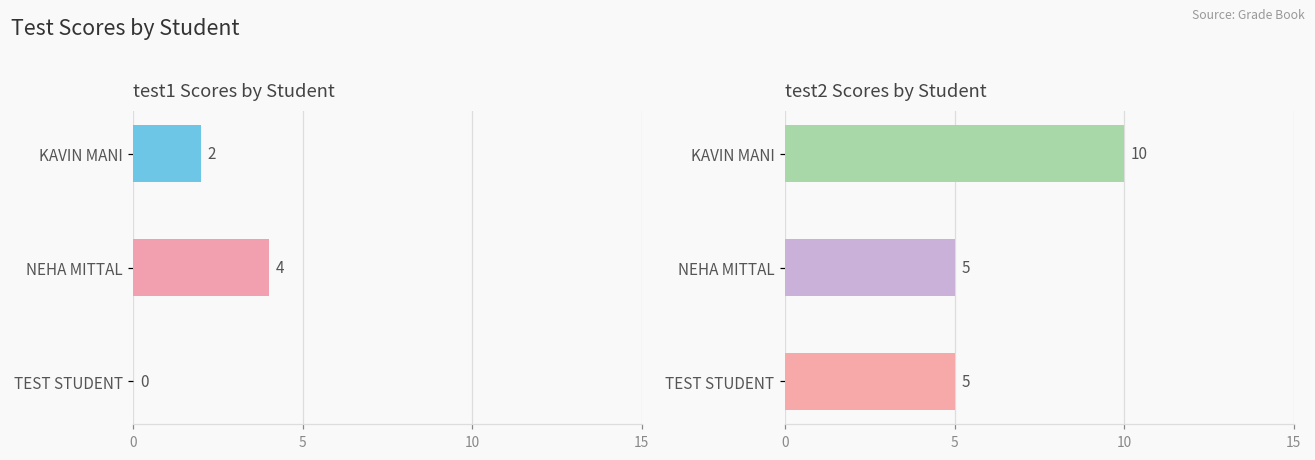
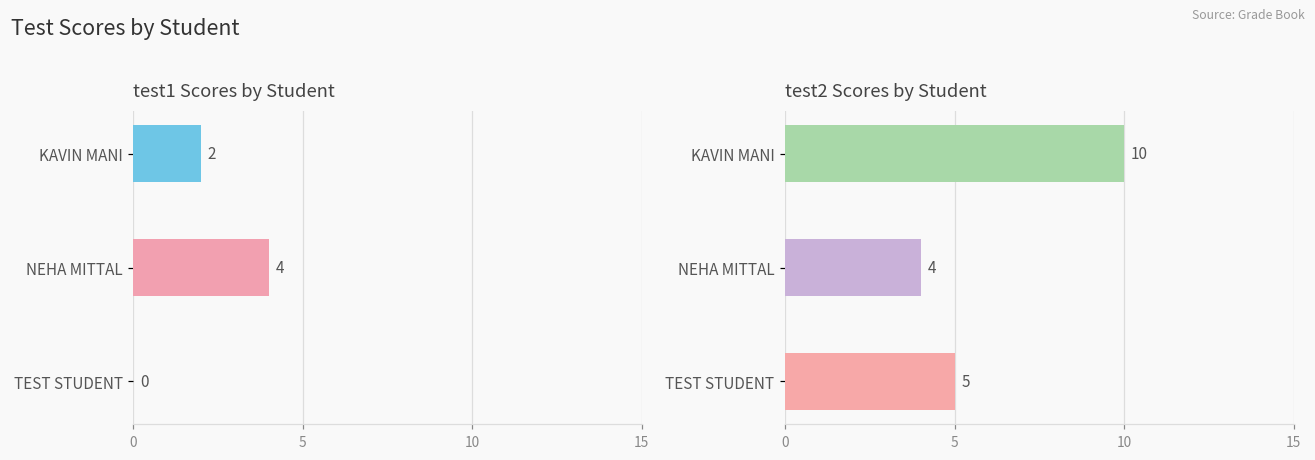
  {
    "test1 Scores by Student": {
      "KAVIN MANI": 2,
      "NEHA MITTAL": 4,
      "TEST STUDENT": 0
    },
    "test2 Scores by Student": {
      "KAVIN MANI": 10,
-     "NEHA MITTAL": 5,
+     "NEHA MITTAL": 4,
      "TEST STUDENT": 5
    }
  }
